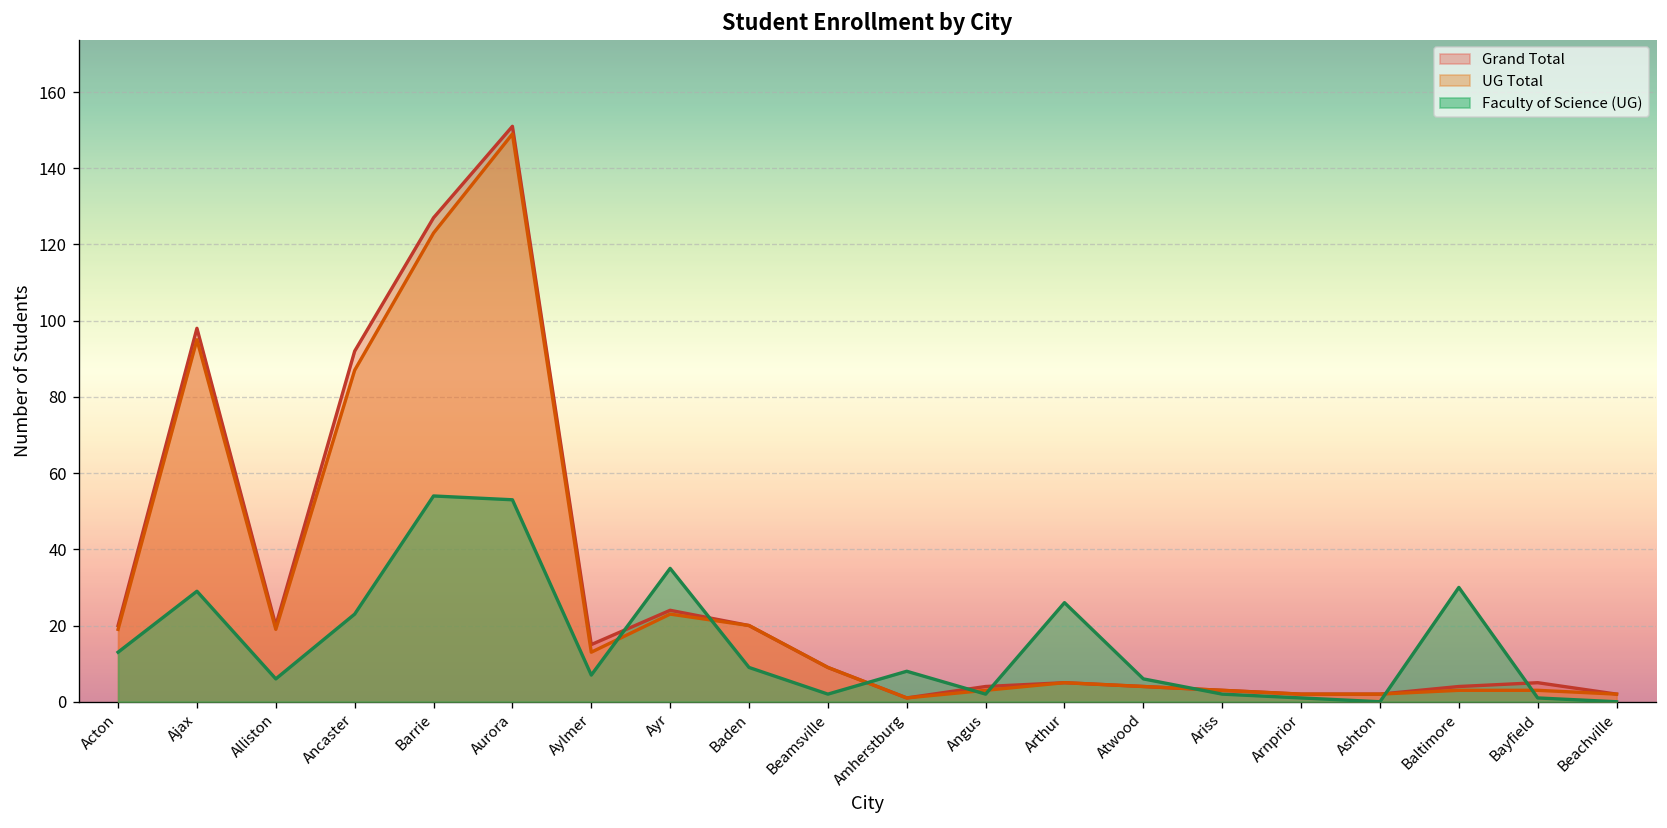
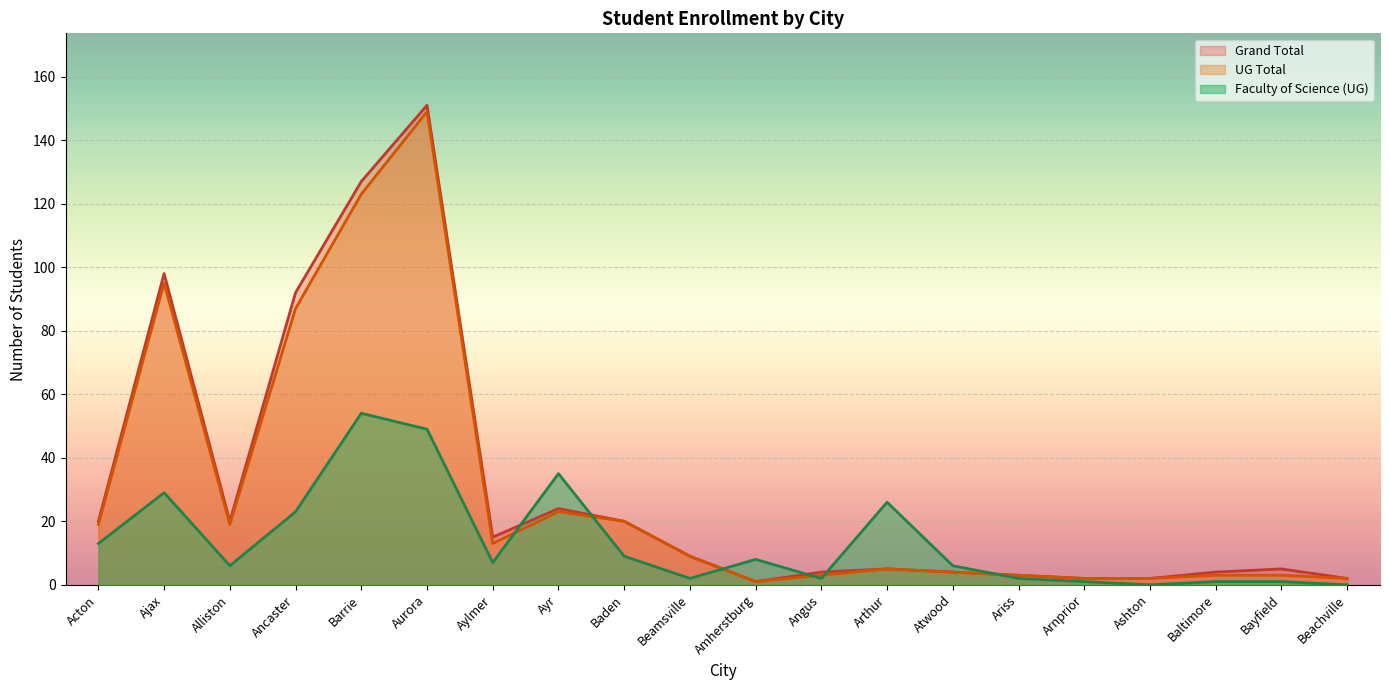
  {
    "Faculty of Science (UG)": {
      "Acton": 13,
      "Ajax": 29,
      "Alliston": 6,
      "Ancaster": 23,
      "Barrie": 54,
-     "Aurora": 53,
+     "Aurora": 49,
      "Aylmer": 7,
      "Ayr": 35,
      "Baden": 9,
      "Beamsville": 2,
      "Amherstburg": 8,
      "Angus": 2,
      "Arthur": 26,
      "Atwood": 6,
      "Ariss": 2,
      "Arnprior": 1,
      "Ashton": 0,
-     "Baltimore": 30,
+     "Baltimore": 1,
      "Bayfield": 1,
      "Beachville": 0
    }
  }
